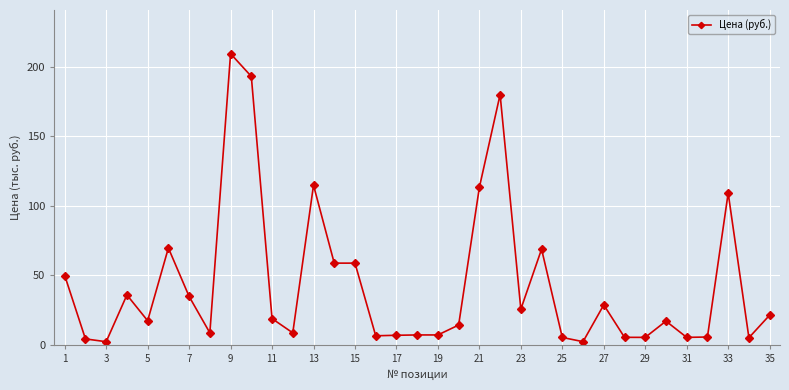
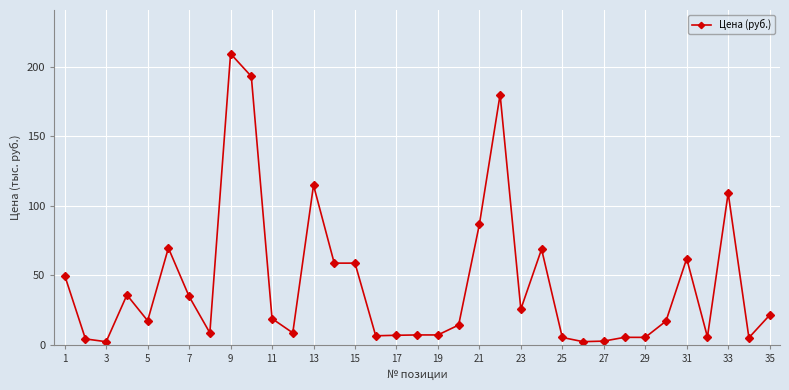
  {
    "1": 50,
    "3": 2,
    "5": 17,
    "7": 35,
    "9": 210,
    "11": 19,
    "13": 115,
    "15": 59,
    "17": 7,
    "19": 7,
-   "21": 113,
+   "21": 87,
    "23": 26,
    "25": 5,
-   "27": 29,
+   "27": 3,
    "29": 5,
-   "31": 5,
+   "31": 62,
    "33": 109,
    "35": 21
  }
